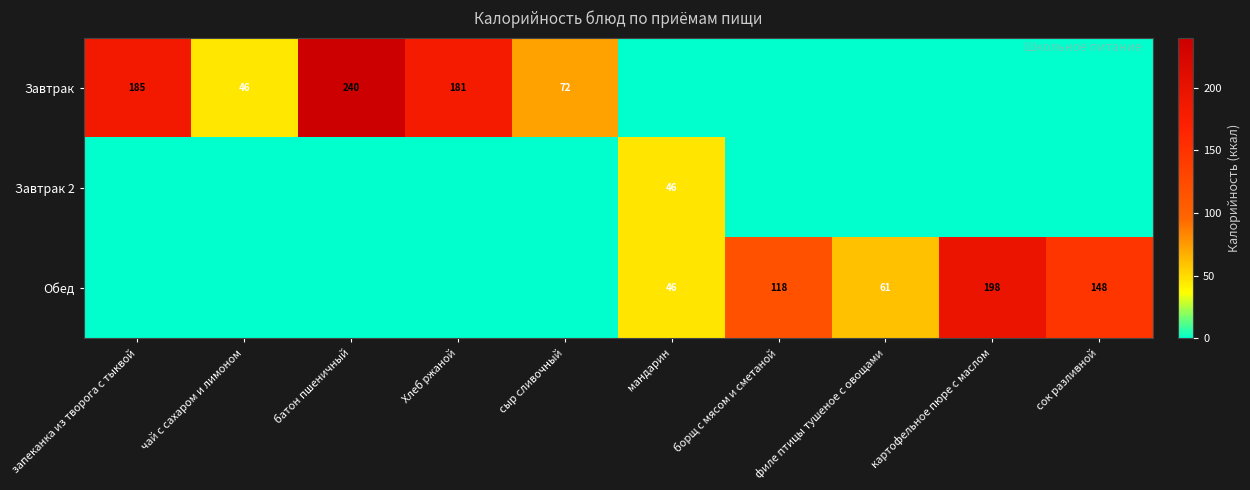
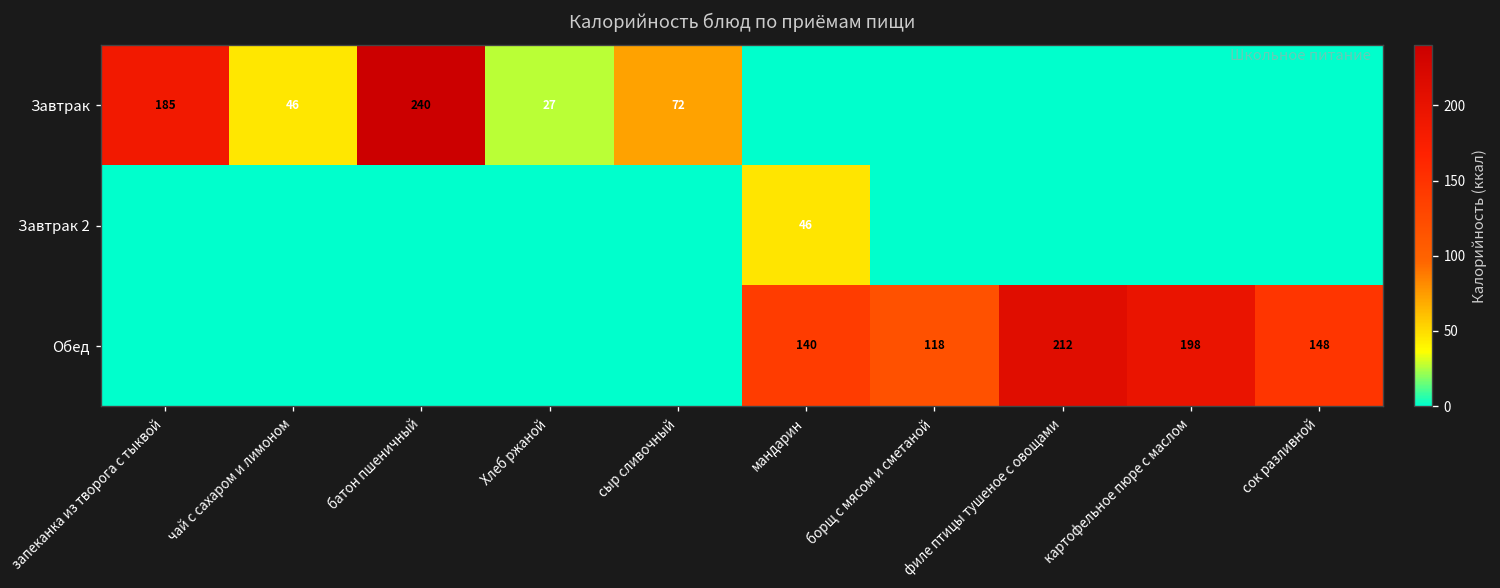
  {
    "Завтрак": {
      "запеканка из творога с тыквой": 185,
      "чай с сахаром и лимоном": 46,
      "батон пшеничный": 240,
-     "Хлеб ржаной": 181,
+     "Хлеб ржаной": 27,
      "сыр сливочный": 72
    },
    "Завтрак 2": {
      "мандарин": 46
    },
    "Обед": {
-     "мандарин": 46,
+     "мандарин": 140,
      "борщ с мясом и сметаной": 118,
-     "филе птицы тушеное с овощами": 61,
+     "филе птицы тушеное с овощами": 212,
      "картофельное пюре с маслом": 198,
      "сок разливной": 148
    }
  }
